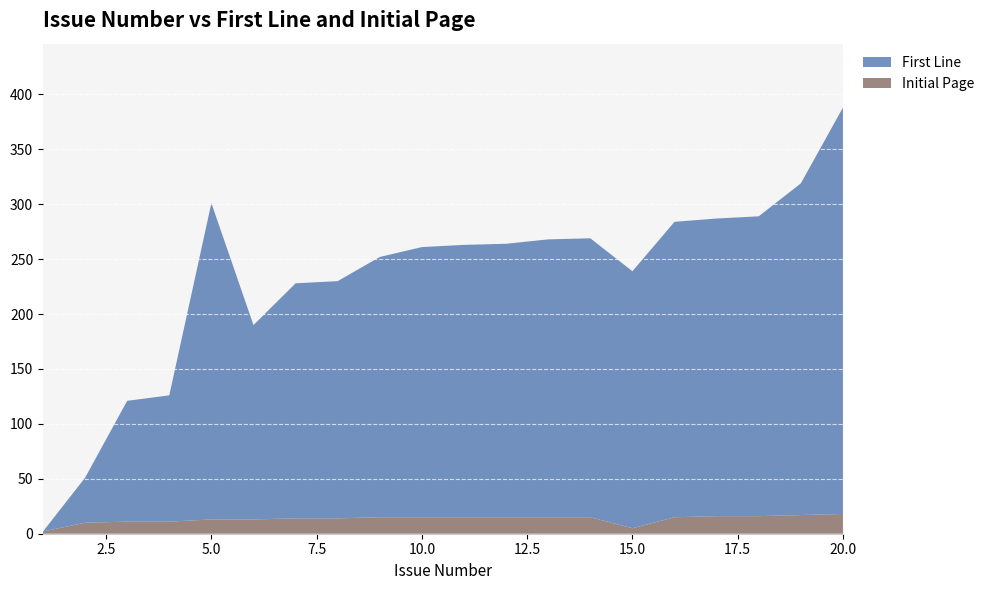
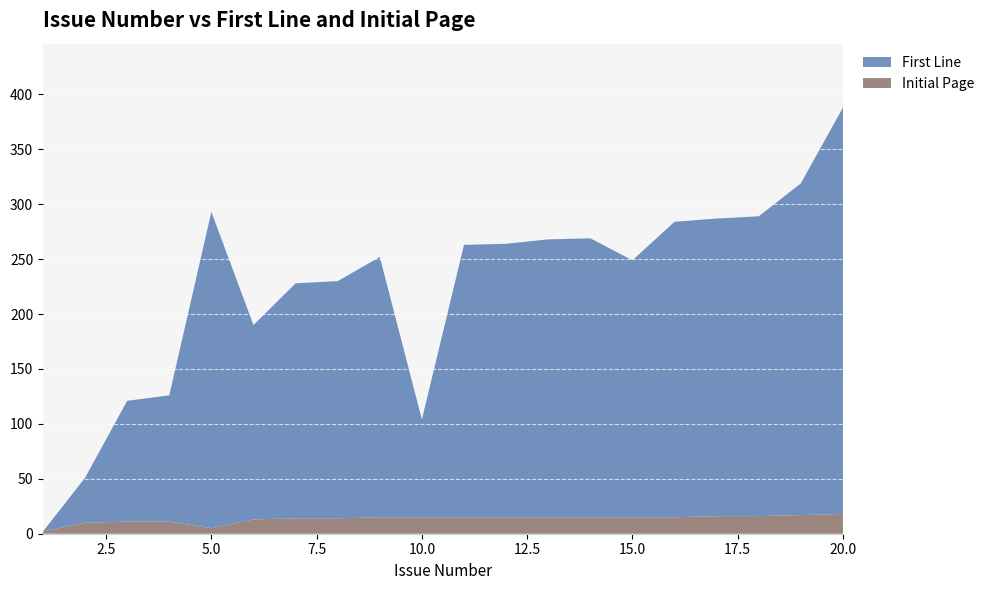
  {
    "Initial Page": {
-     "5.0": 13,
+     "5.0": 5,
      "10.0": 15,
-     "15.0": 5,
+     "15.0": 15,
      "20.0": 18
    },
    "First Line": {
      "5.0": 288,
-     "10.0": 246,
+     "10.0": 89,
      "15.0": 234,
      "20.0": 370
    }
  }
